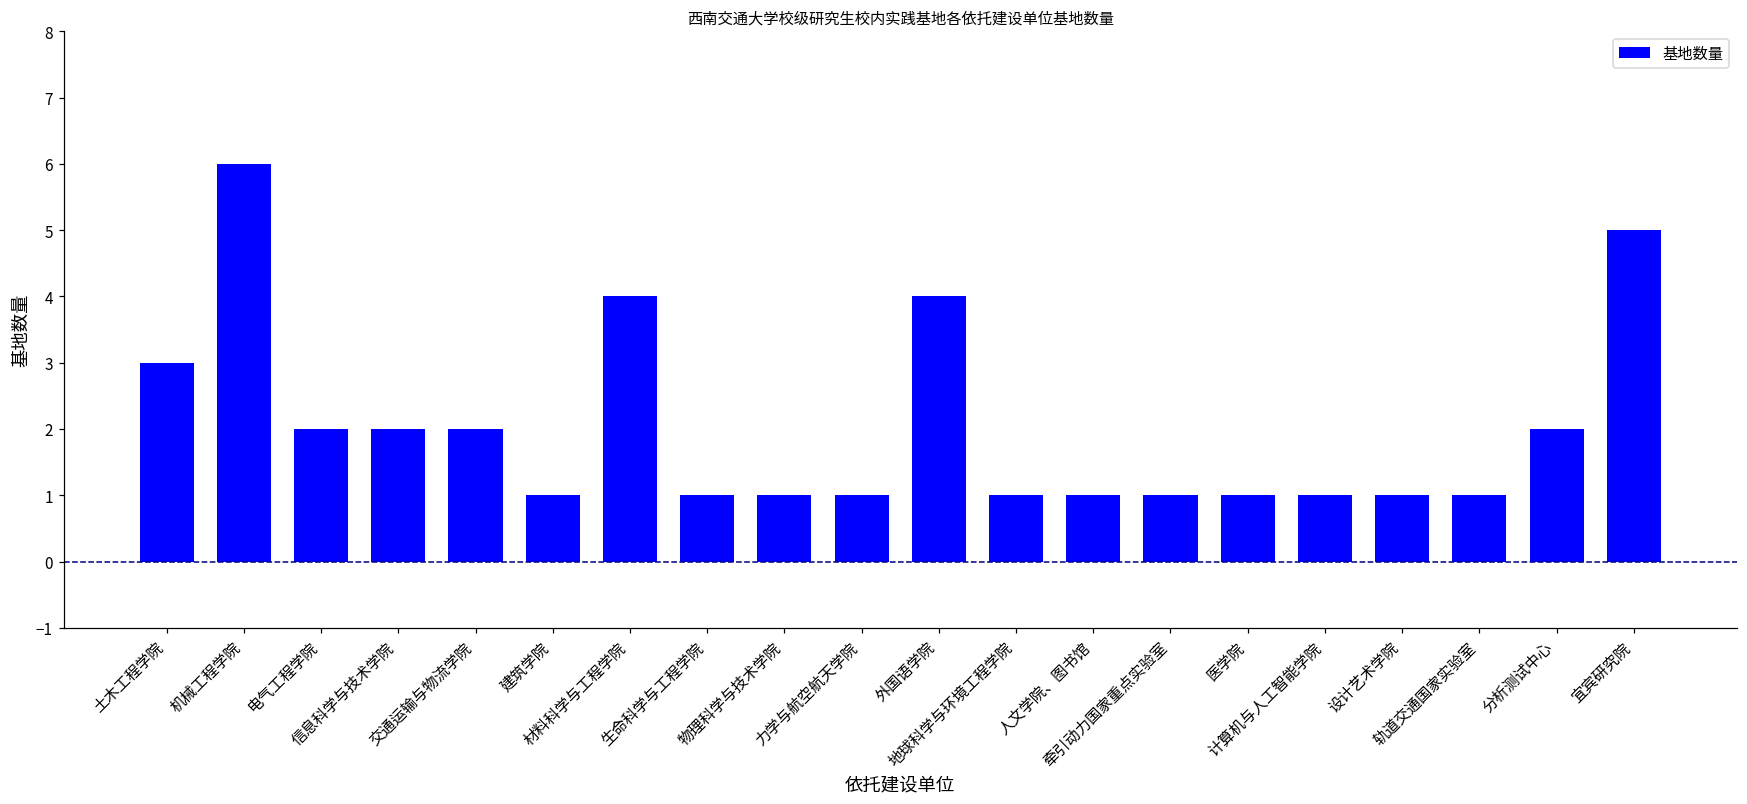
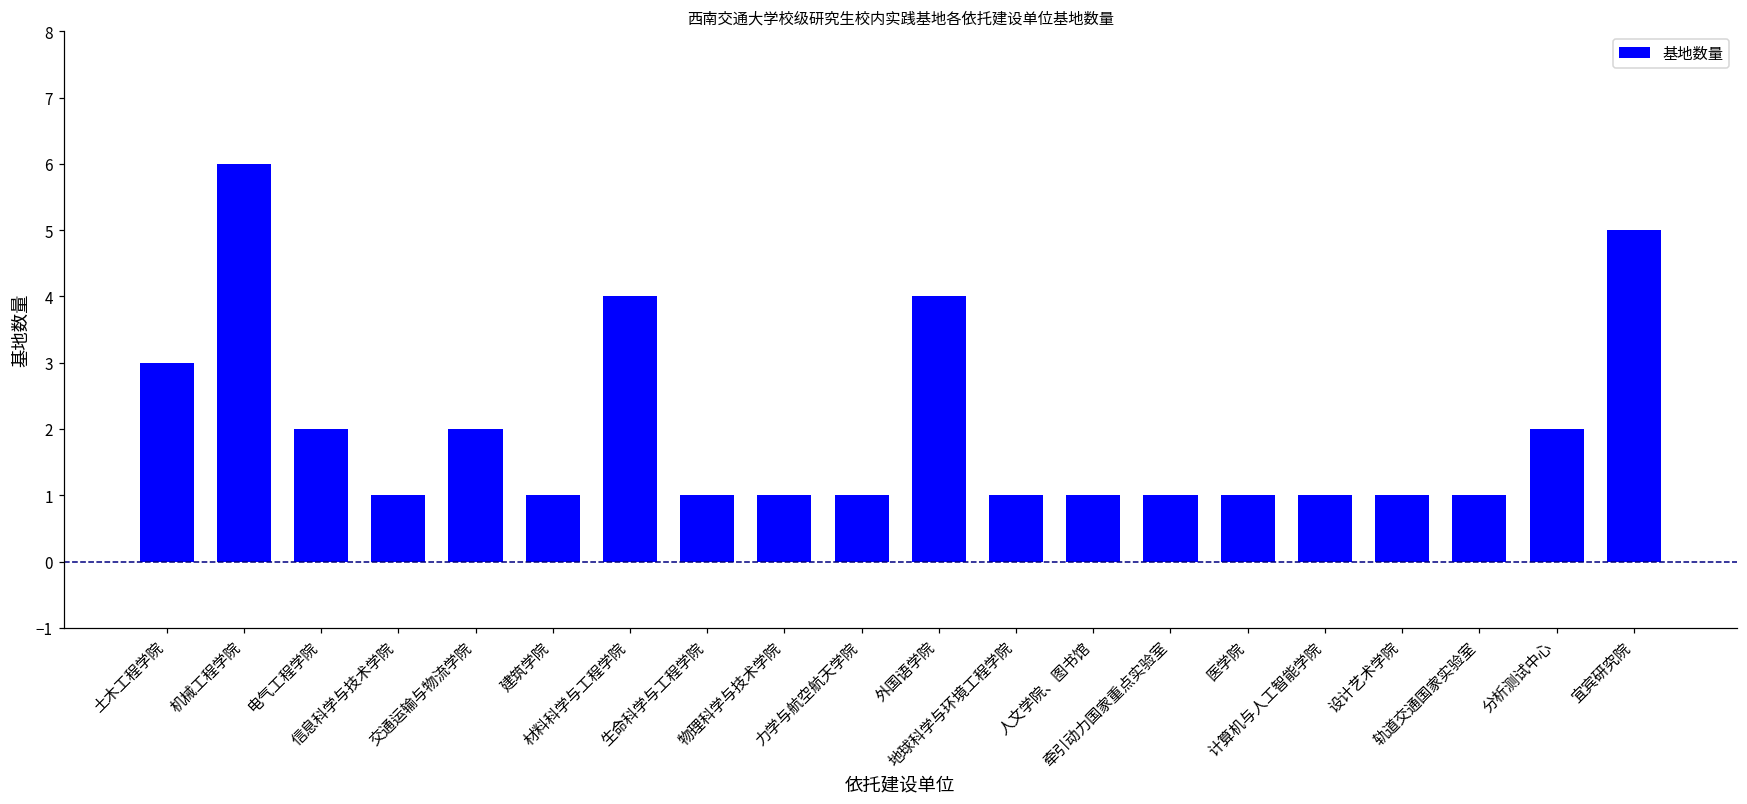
  {
    "土木工程学院": 3,
    "机械工程学院": 6,
    "电气工程学院": 2,
-   "信息科学与技术学院": 2,
+   "信息科学与技术学院": 1,
    "交通运输与物流学院": 2,
    "建筑学院": 1,
    "材料科学与工程学院": 4,
    "生命科学与工程学院": 1,
    "物理科学与技术学院": 1,
    "力学与航空航天学院": 1,
    "外国语学院": 4,
    "地球科学与环境工程学院": 1,
    "人文学院、图书馆": 1,
    "牵引动力国家重点实验室": 1,
    "医学院": 1,
    "计算机与人工智能学院": 1,
    "设计艺术学院": 1,
    "轨道交通国家实验室": 1,
    "分析测试中心": 2,
    "宜宾研究院": 5
  }
